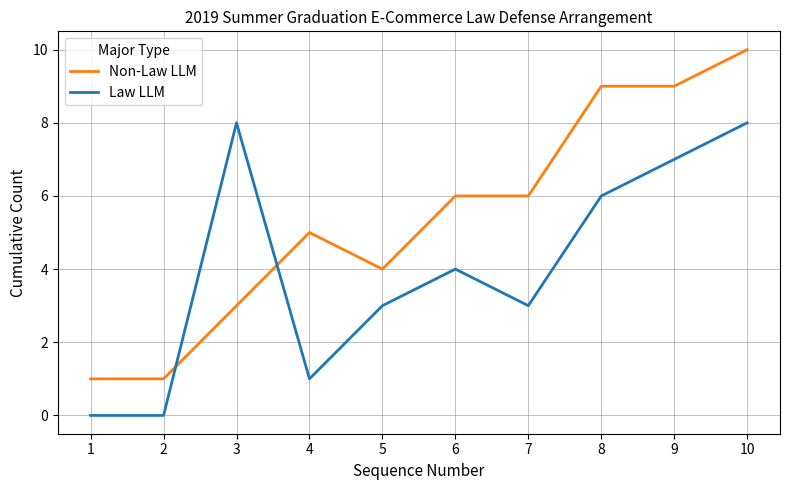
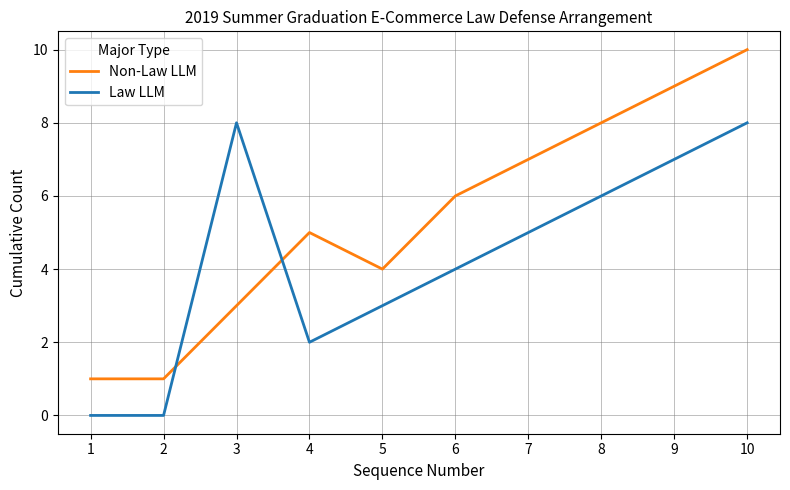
  {
    "Non-Law LLM": {
      "1": 1,
      "2": 1,
      "3": 3,
      "4": 5,
      "5": 4,
      "6": 6,
-     "7": 6,
-     "8": 9,
+     "7": 7,
+     "8": 8,
      "9": 9,
      "10": 10
    },
    "Law LLM": {
      "1": 0,
      "2": 0,
      "3": 8,
-     "4": 1,
+     "4": 2,
      "5": 3,
      "6": 4,
-     "7": 3,
+     "7": 5,
      "8": 6,
      "9": 7,
      "10": 8
    }
  }
